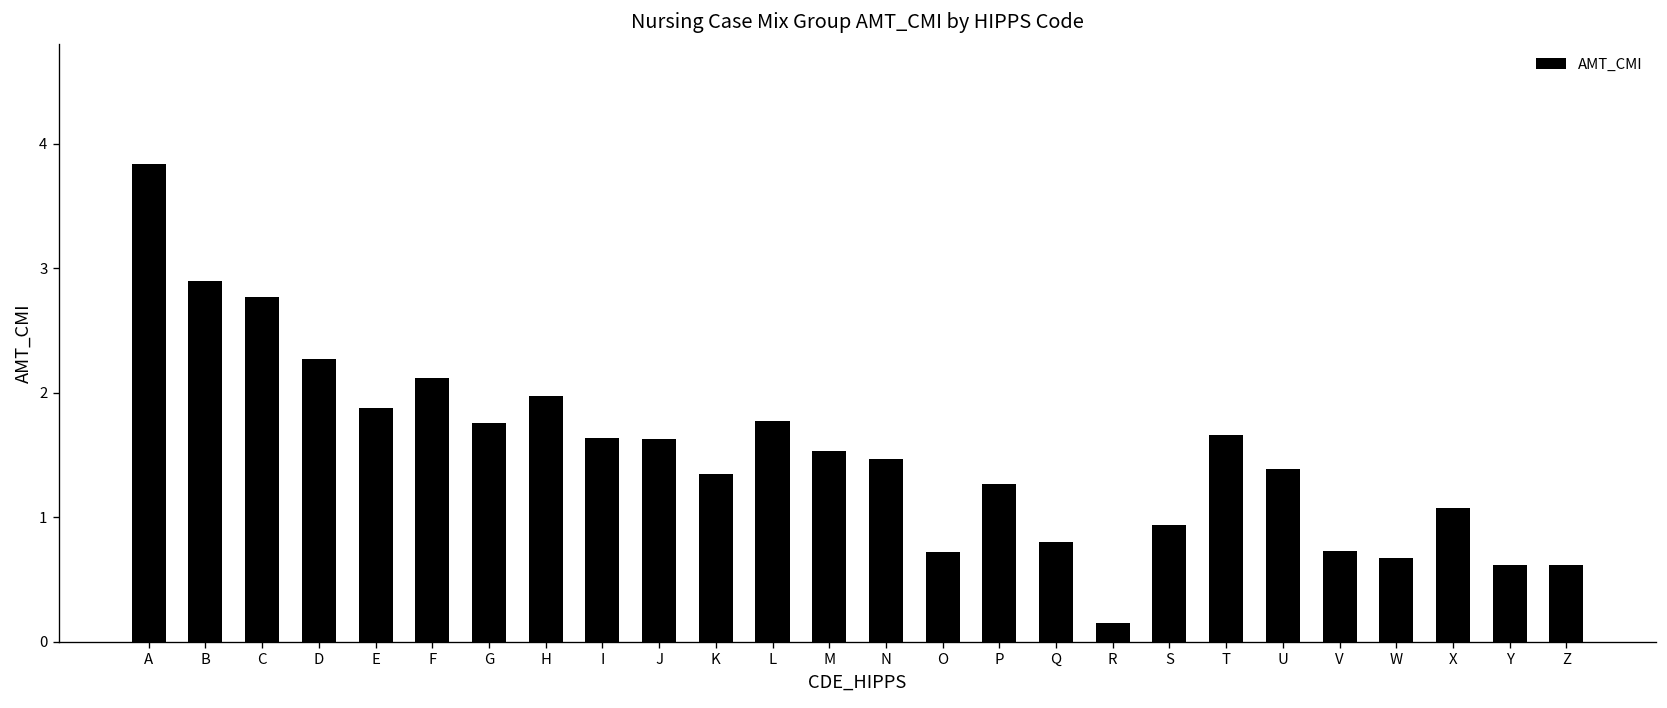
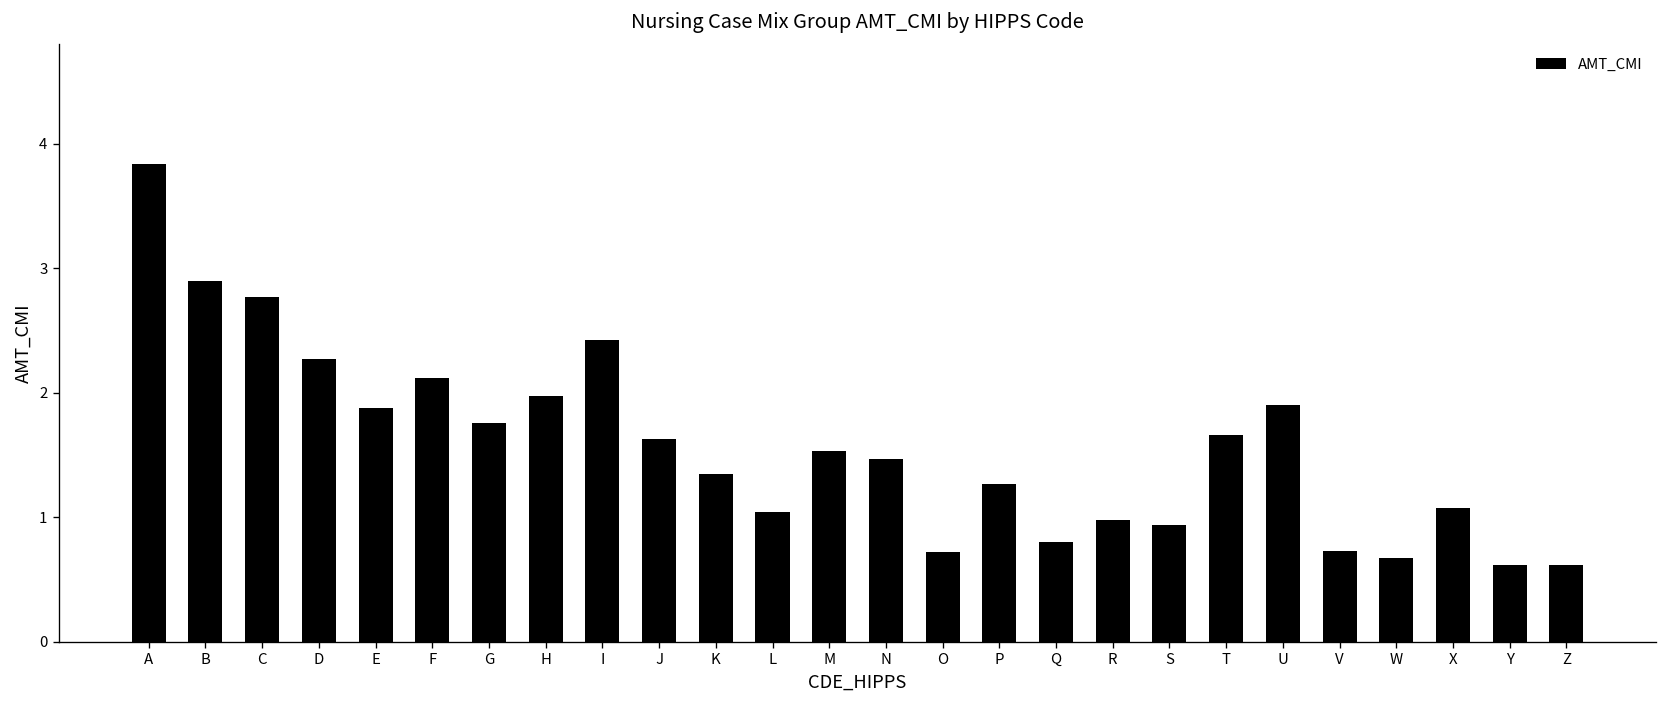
  {
    "A": 3.84,
    "B": 2.90,
    "C": 2.77,
    "D": 2.27,
    "E": 1.88,
    "F": 2.12,
    "G": 1.76,
    "H": 1.97,
-   "I": 1.64,
+   "I": 2.42,
    "J": 1.63,
    "K": 1.35,
-   "L": 1.77,
+   "L": 1.04,
    "M": 1.53,
    "N": 1.47,
    "O": 0.72,
    "P": 1.27,
    "Q": 0.80,
-   "R": 0.15,
+   "R": 0.98,
    "S": 0.94,
    "T": 1.66,
-   "U": 1.39,
+   "U": 1.90,
    "V": 0.73,
    "W": 0.67,
    "X": 1.07,
    "Y": 0.62,
    "Z": 0.62
  }
